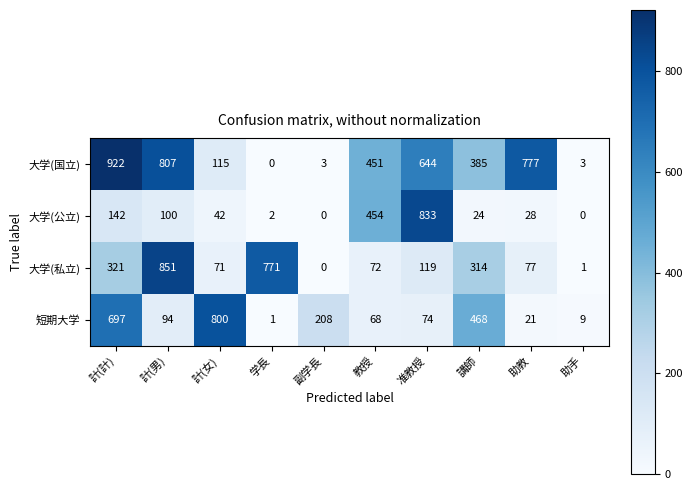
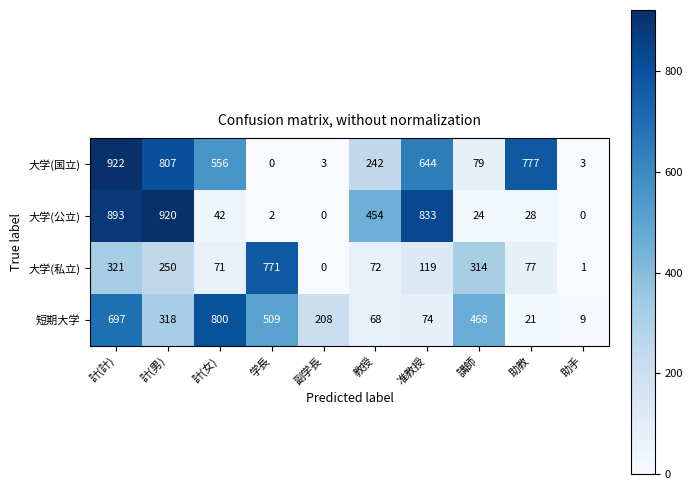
  {
    "大学(国立)": {
      "計(計)": 922,
      "計(男)": 807,
-     "計(女)": 115,
+     "計(女)": 556,
      "学長": 0,
      "副学長": 3,
-     "教授": 451,
+     "教授": 242,
      "准教授": 644,
-     "講師": 385,
+     "講師": 79,
      "助教": 777,
      "助手": 3
    },
    "大学(公立)": {
-     "計(計)": 142,
-     "計(男)": 100,
+     "計(計)": 893,
+     "計(男)": 920,
      "計(女)": 42,
      "学長": 2,
      "副学長": 0,
      "教授": 454,
      "准教授": 833,
      "講師": 24,
      "助教": 28,
      "助手": 0
    },
    "大学(私立)": {
      "計(計)": 321,
-     "計(男)": 851,
+     "計(男)": 250,
      "計(女)": 71,
      "学長": 771,
      "副学長": 0,
      "教授": 72,
      "准教授": 119,
      "講師": 314,
      "助教": 77,
      "助手": 1
    },
    "短期大学": {
      "計(計)": 697,
-     "計(男)": 94,
+     "計(男)": 318,
      "計(女)": 800,
-     "学長": 1,
+     "学長": 509,
      "副学長": 208,
      "教授": 68,
      "准教授": 74,
      "講師": 468,
      "助教": 21,
      "助手": 9
    }
  }
